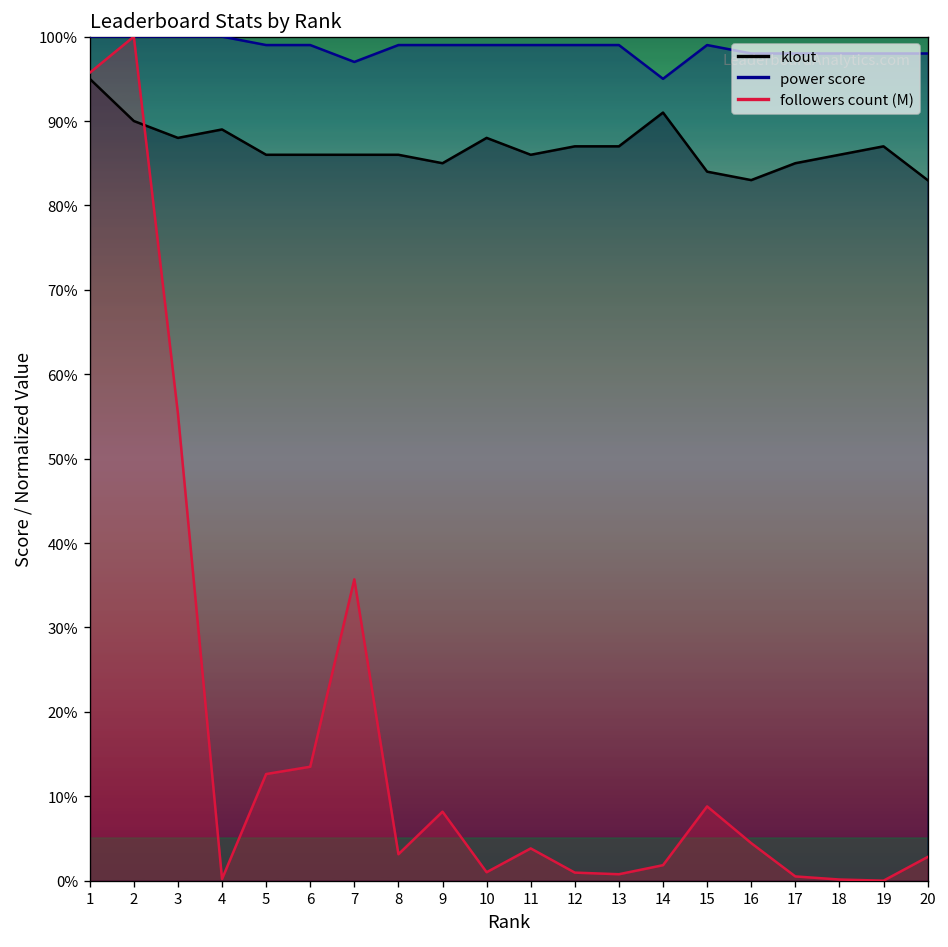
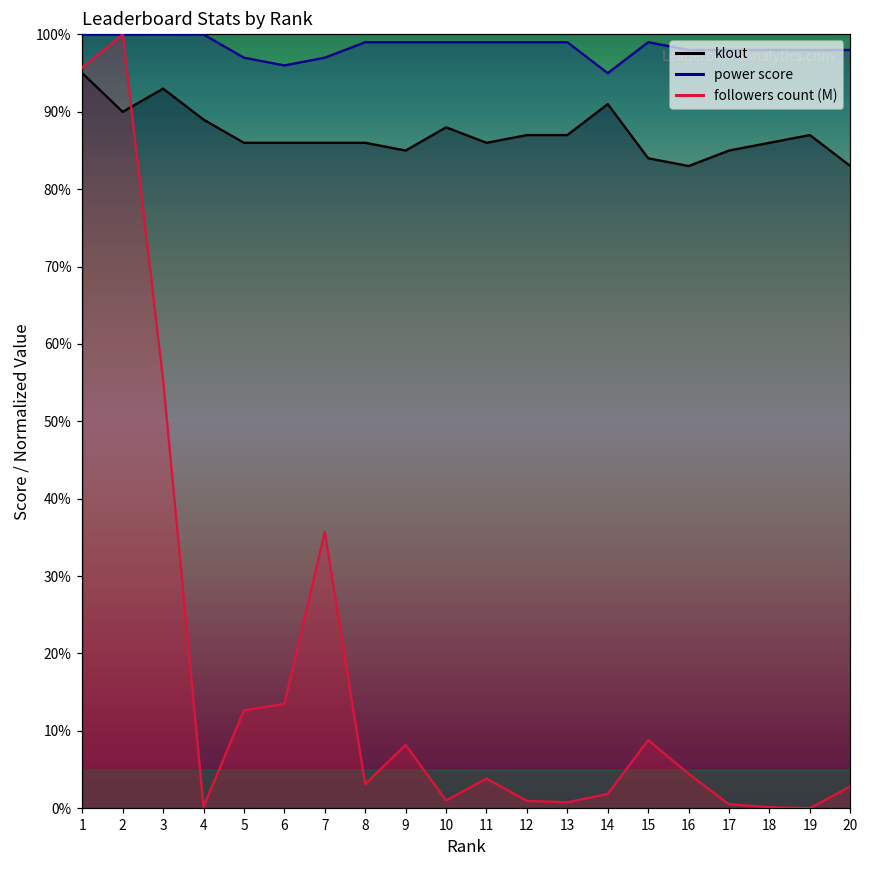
  {
    "klout": {
      "1": "95%",
      "2": "90%",
-     "3": "88%",
+     "3": "93%",
      "4": "89%",
      "5": "86%",
      "6": "86%",
      "7": "86%",
      "8": "86%",
      "9": "85%",
      "10": "88%",
      "11": "86%",
      "12": "87%",
      "13": "87%",
      "14": "91%",
      "15": "84%",
      "16": "83%",
      "17": "85%",
      "18": "86%",
      "19": "87%",
      "20": "83%"
    },
    "power score": {
      "1": "100%",
      "3": "100%",
      "4": "100%",
-     "5": "99%",
-     "6": "99%",
+     "5": "97%",
+     "6": "96%",
      "7": "97%",
      "8": "99%",
      "9": "99%",
      "10": "99%",
      "11": "99%",
      "12": "99%",
      "13": "99%",
      "14": "95%",
      "15": "99%",
      "20": "98%"
    },
    "followers count (M)": {
      "1": "96%",
      "3": "55%",
      "5": "13%",
      "6": "13%",
      "7": "36%",
      "9": "8%",
      "15": "9%"
    }
  }
